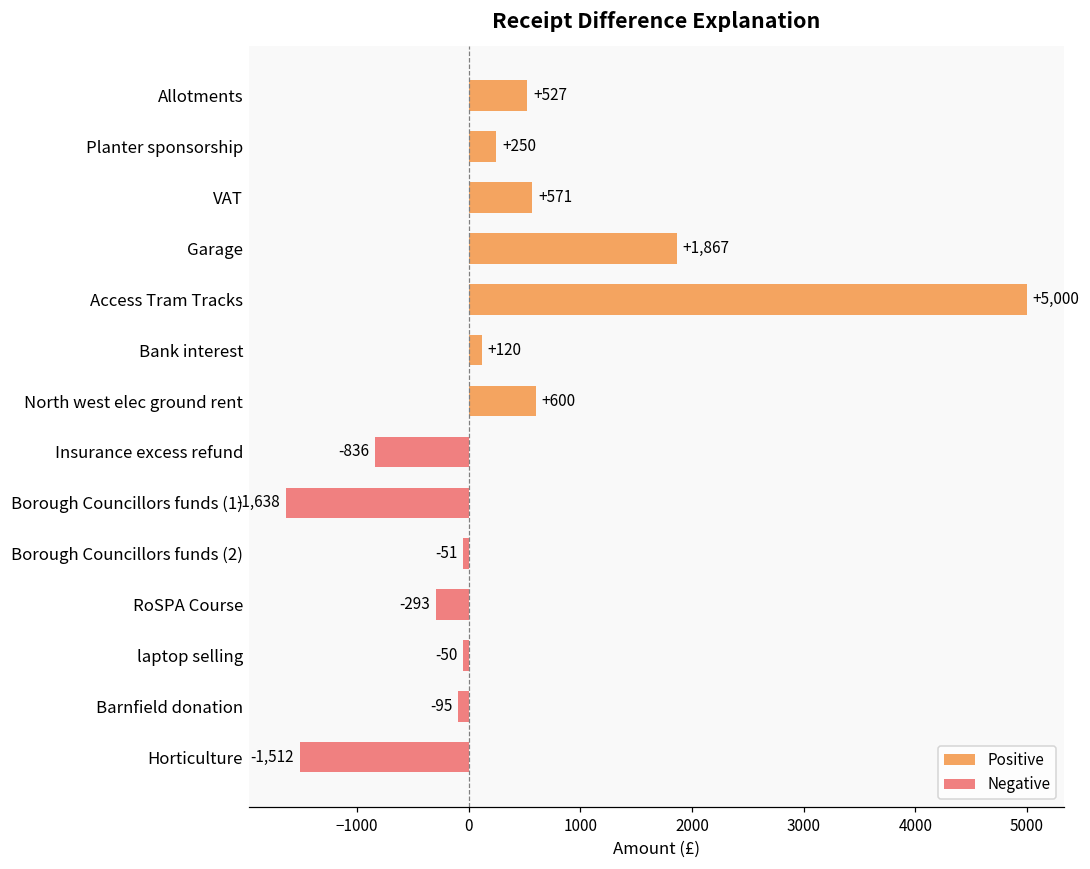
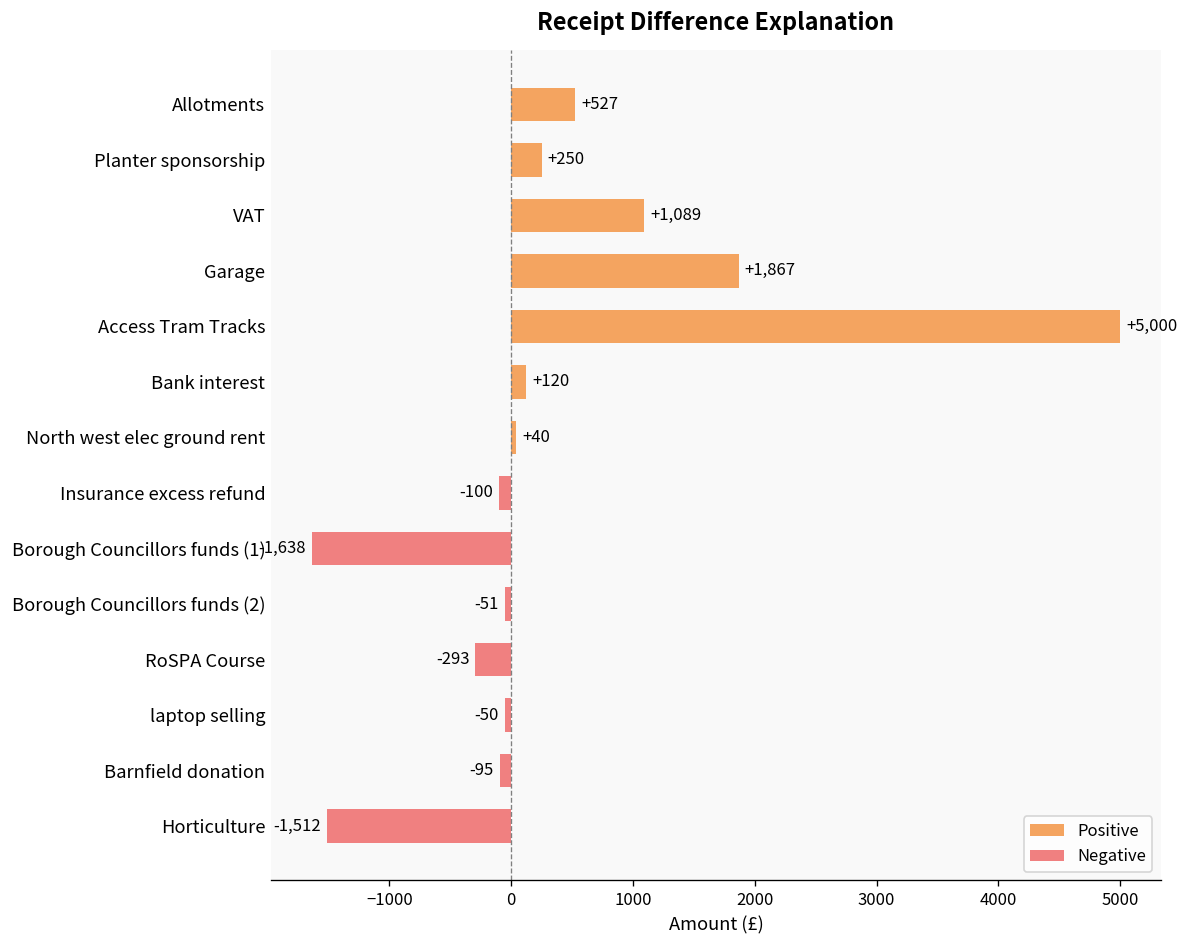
  {
    "Allotments": "+527",
    "Planter sponsorship": "+250",
-   "VAT": "+571",
+   "VAT": "+1,089",
    "Garage": "+1,867",
    "Access Tram Tracks": "+5,000",
    "Bank interest": "+120",
-   "North west elec ground rent": "+600",
-   "Insurance excess refund": "-836",
+   "North west elec ground rent": "+40",
+   "Insurance excess refund": "-100",
    "Borough Councillors funds (1)": "-1,638",
    "Borough Councillors funds (2)": "-51",
    "RoSPA Course": "-293",
    "laptop selling": "-50",
    "Barnfield donation": "-95",
    "Horticulture": "-1,512"
  }
